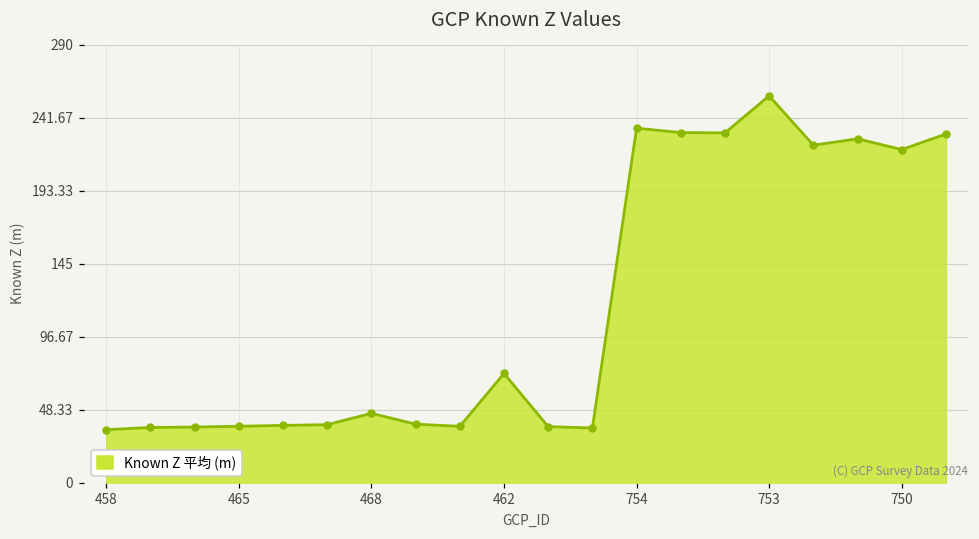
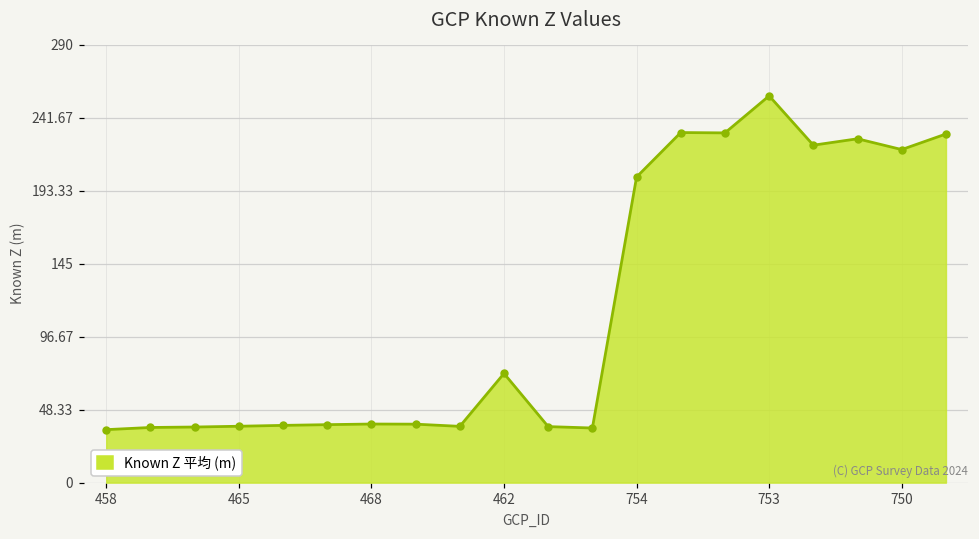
  {
    "458": 35,
    "465": 37,
-   "468": 46,
+   "468": 39,
    "462": 72,
-   "754": 235,
+   "754": 202,
    "753": 256,
    "750": 221
  }
